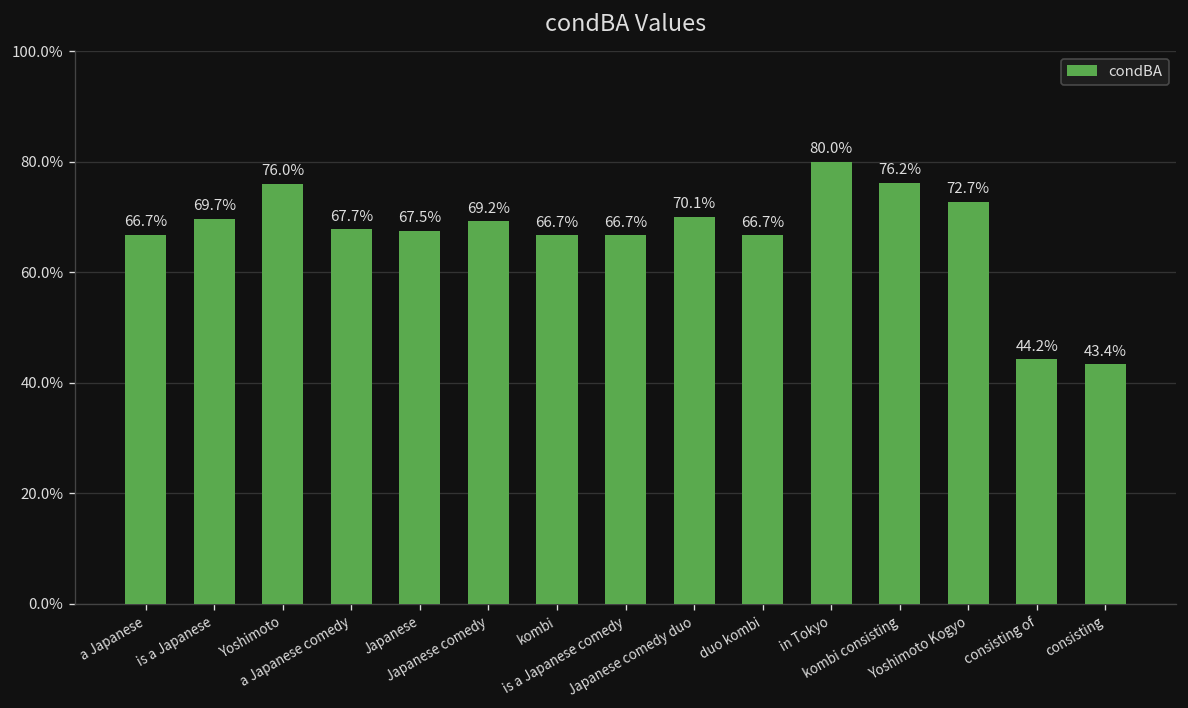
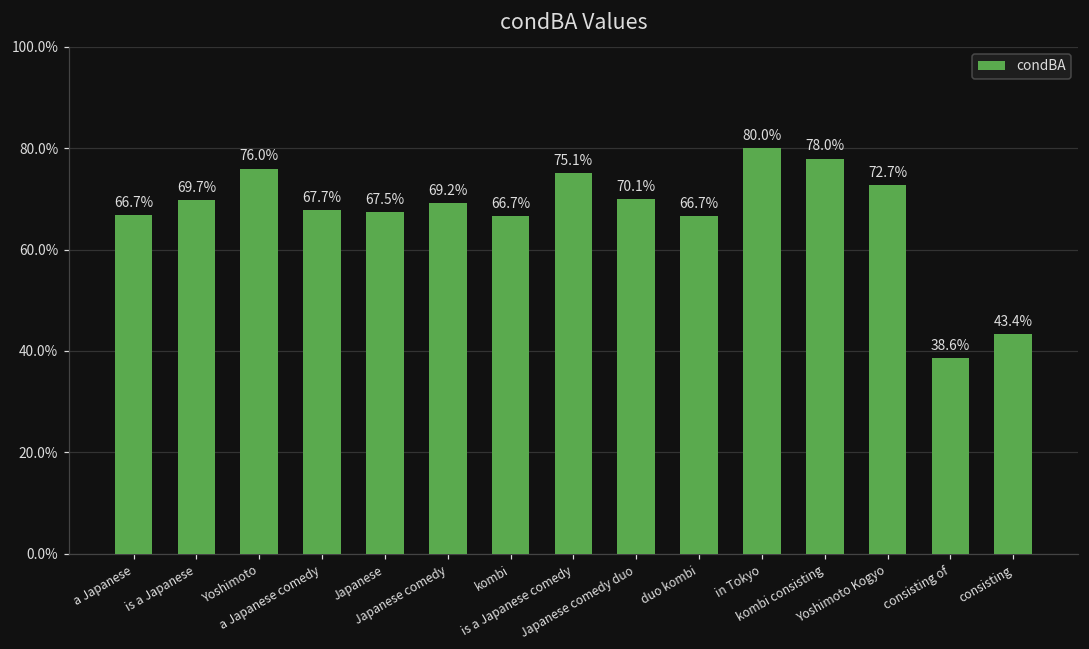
  {
    "a Japanese": "66.7%",
    "is a Japanese": "69.7%",
    "Yoshimoto": "76.0%",
    "a Japanese comedy": "67.7%",
    "Japanese": "67.5%",
    "Japanese comedy": "69.2%",
    "kombi": "66.7%",
-   "is a Japanese comedy": "66.7%",
+   "is a Japanese comedy": "75.1%",
    "Japanese comedy duo": "70.1%",
    "duo kombi": "66.7%",
    "in Tokyo": "80.0%",
-   "kombi consisting": "76.2%",
+   "kombi consisting": "78.0%",
    "Yoshimoto Kogyo": "72.7%",
-   "consisting of": "44.2%",
+   "consisting of": "38.6%",
    "consisting": "43.4%"
  }
